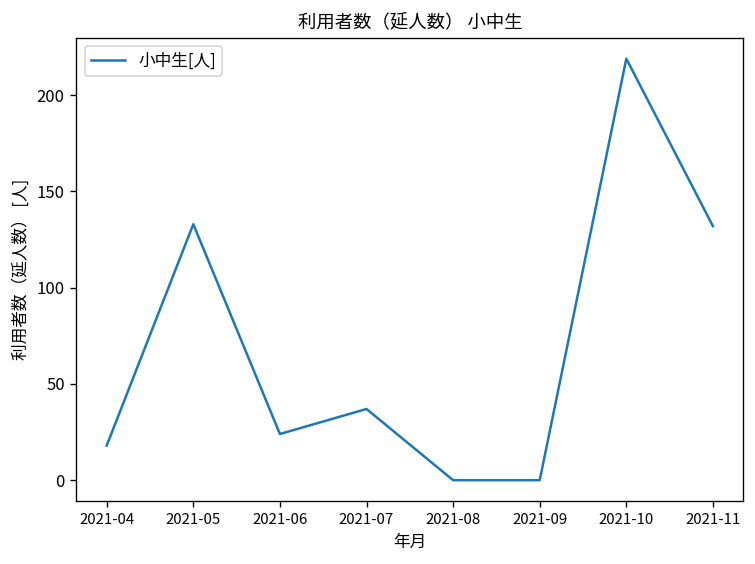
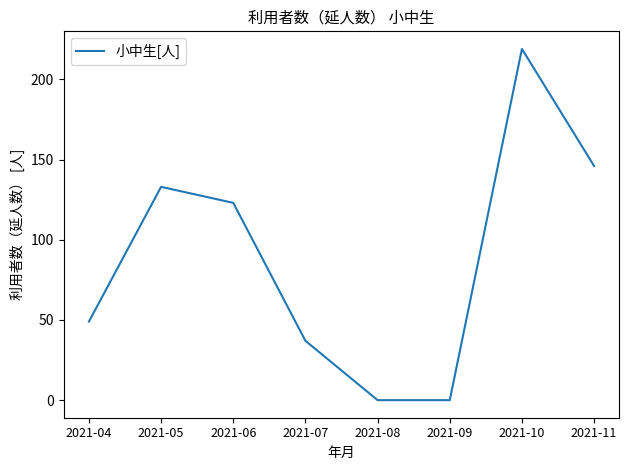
  {
-   "2021-04": 18,
+   "2021-04": 49,
    "2021-05": 133,
-   "2021-06": 24,
+   "2021-06": 123,
    "2021-07": 37,
    "2021-08": 0,
    "2021-09": 0,
    "2021-10": 219,
-   "2021-11": 132
+   "2021-11": 146
  }
